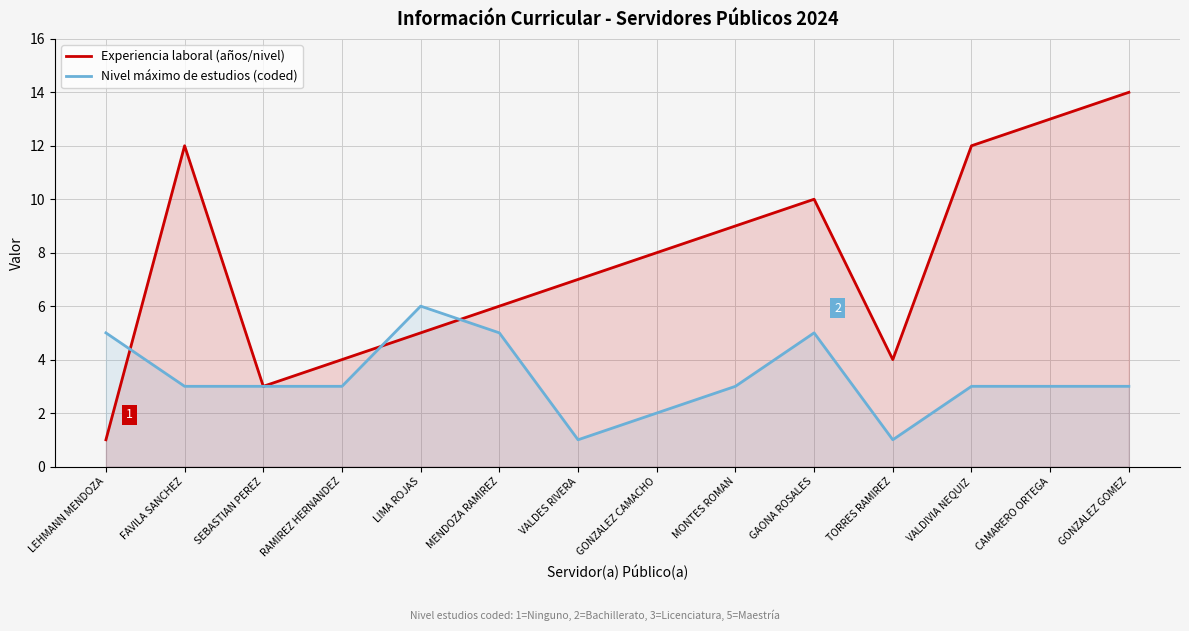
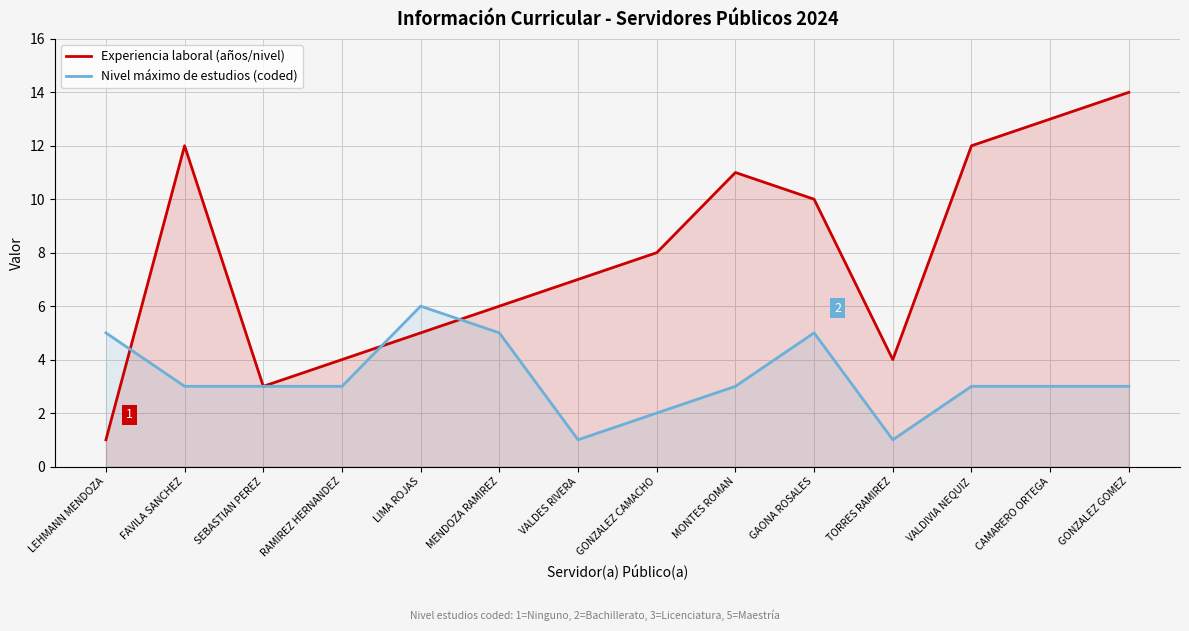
  {
    "Experiencia laboral (años/nivel)": {
      "FAVILA SANCHEZ": 12,
      "RAMIREZ HERNANDEZ": 4,
      "LIMA ROJAS": 5,
      "MENDOZA RAMIREZ": 6,
      "VALDES RIVERA": 7,
      "GONZALEZ CAMACHO": 8,
-     "MONTES ROMAN": 9,
+     "MONTES ROMAN": 11,
      "GAONA ROSALES": 10,
      "TORRES RAMIREZ": 4,
      "VALDIVIA NEQUIZ": 12,
      "CAMARERO ORTEGA": 13,
      "GONZALEZ GOMEZ": 14
    },
    "Nivel máximo de estudios (coded)": {
      "LEHMANN MENDOZA": 5,
      "FAVILA SANCHEZ": 3,
      "RAMIREZ HERNANDEZ": 3,
      "LIMA ROJAS": 6,
      "MENDOZA RAMIREZ": 5,
      "VALDES RIVERA": 1,
      "GONZALEZ CAMACHO": 2,
      "MONTES ROMAN": 3,
      "GAONA ROSALES": 5,
      "TORRES RAMIREZ": 1,
      "VALDIVIA NEQUIZ": 3,
      "CAMARERO ORTEGA": 3,
      "GONZALEZ GOMEZ": 3
    }
  }
